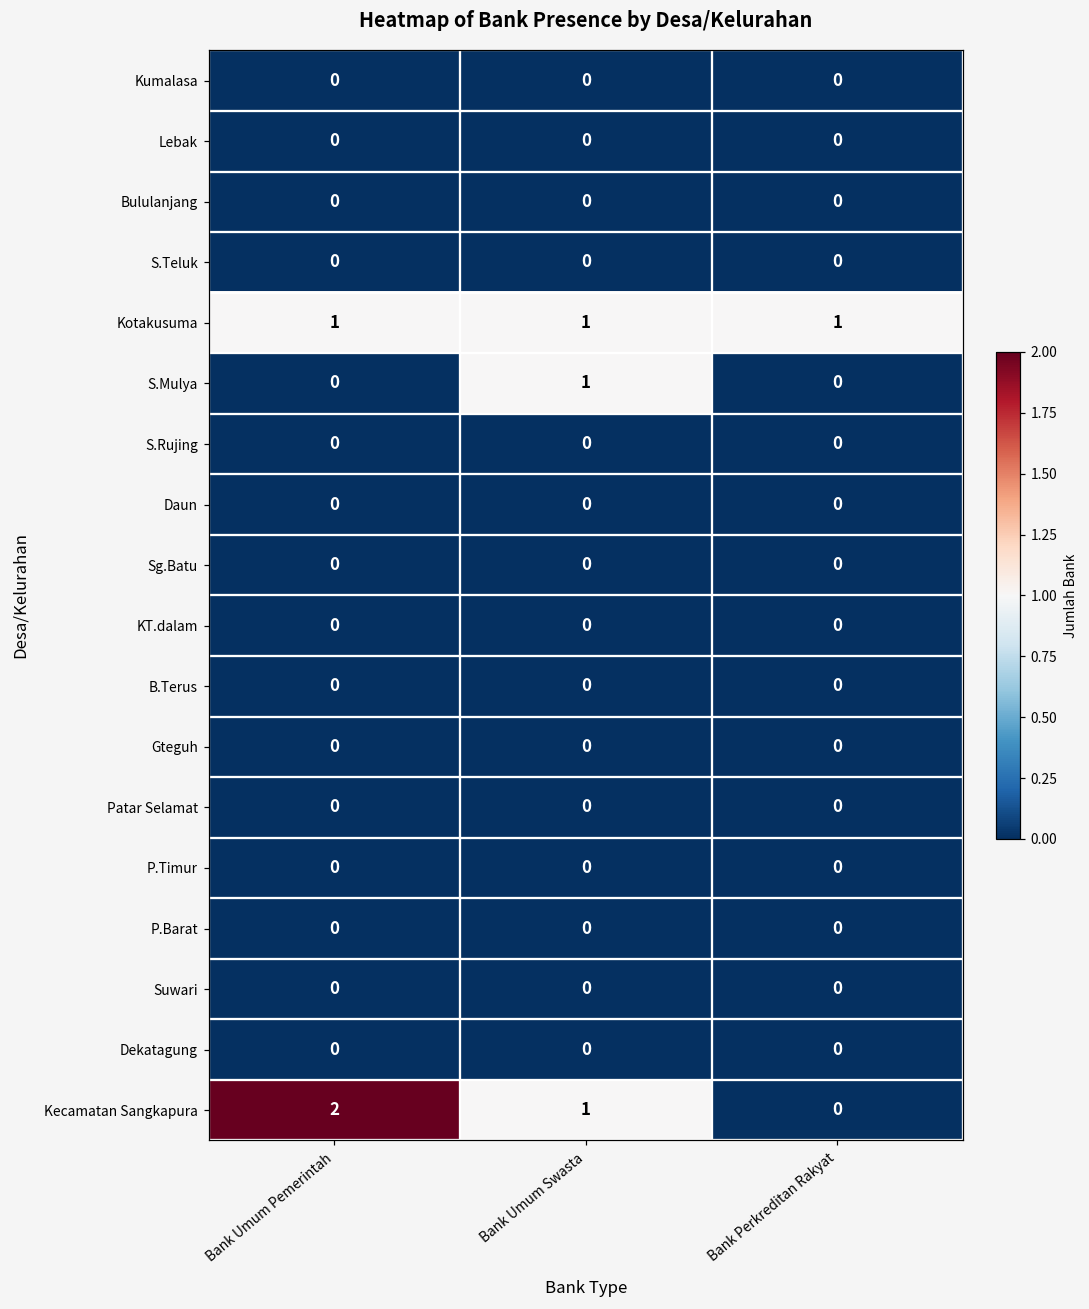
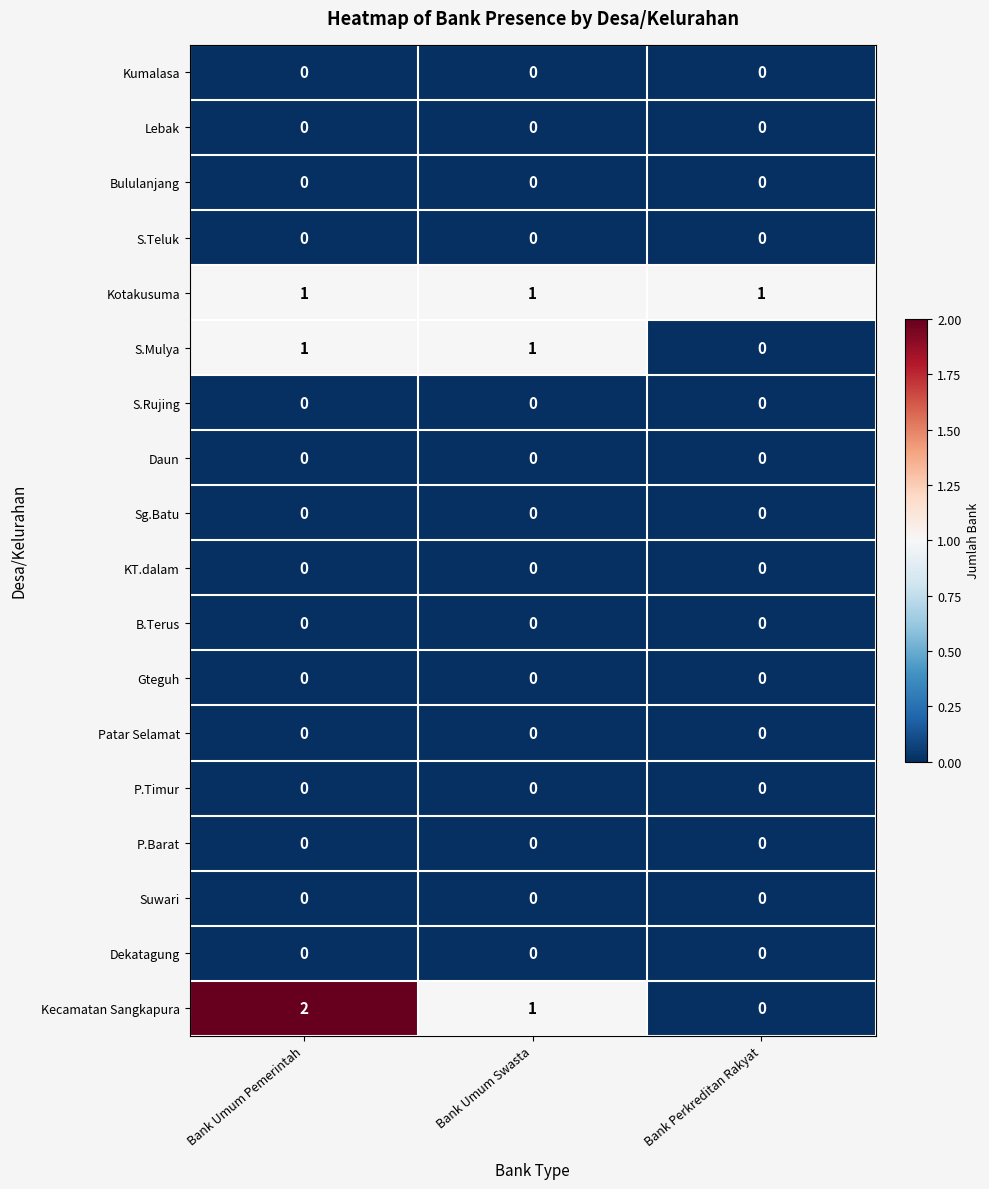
  {
    "Kumalasa": {
      "Bank Umum Pemerintah": 0,
      "Bank Umum Swasta": 0,
      "Bank Perkreditan Rakyat": 0
    },
    "Lebak": {
      "Bank Umum Pemerintah": 0,
      "Bank Umum Swasta": 0,
      "Bank Perkreditan Rakyat": 0
    },
    "Bululanjang": {
      "Bank Umum Pemerintah": 0,
      "Bank Umum Swasta": 0,
      "Bank Perkreditan Rakyat": 0
    },
    "S.Teluk": {
      "Bank Umum Pemerintah": 0,
      "Bank Umum Swasta": 0,
      "Bank Perkreditan Rakyat": 0
    },
    "Kotakusuma": {
      "Bank Umum Pemerintah": 1,
      "Bank Umum Swasta": 1,
      "Bank Perkreditan Rakyat": 1
    },
    "S.Mulya": {
-     "Bank Umum Pemerintah": 0,
+     "Bank Umum Pemerintah": 1,
      "Bank Umum Swasta": 1,
      "Bank Perkreditan Rakyat": 0
    },
    "S.Rujing": {
      "Bank Umum Pemerintah": 0,
      "Bank Umum Swasta": 0,
      "Bank Perkreditan Rakyat": 0
    },
    "Daun": {
      "Bank Umum Pemerintah": 0,
      "Bank Umum Swasta": 0,
      "Bank Perkreditan Rakyat": 0
    },
    "Sg.Batu": {
      "Bank Umum Pemerintah": 0,
      "Bank Umum Swasta": 0,
      "Bank Perkreditan Rakyat": 0
    },
    "KT.dalam": {
      "Bank Umum Pemerintah": 0,
      "Bank Umum Swasta": 0,
      "Bank Perkreditan Rakyat": 0
    },
    "B.Terus": {
      "Bank Umum Pemerintah": 0,
      "Bank Umum Swasta": 0,
      "Bank Perkreditan Rakyat": 0
    },
    "Gteguh": {
      "Bank Umum Pemerintah": 0,
      "Bank Umum Swasta": 0,
      "Bank Perkreditan Rakyat": 0
    },
    "Patar Selamat": {
      "Bank Umum Pemerintah": 0,
      "Bank Umum Swasta": 0,
      "Bank Perkreditan Rakyat": 0
    },
    "P.Timur": {
      "Bank Umum Pemerintah": 0,
      "Bank Umum Swasta": 0,
      "Bank Perkreditan Rakyat": 0
    },
    "P.Barat": {
      "Bank Umum Pemerintah": 0,
      "Bank Umum Swasta": 0,
      "Bank Perkreditan Rakyat": 0
    },
    "Suwari": {
      "Bank Umum Pemerintah": 0,
      "Bank Umum Swasta": 0,
      "Bank Perkreditan Rakyat": 0
    },
    "Dekatagung": {
      "Bank Umum Pemerintah": 0,
      "Bank Umum Swasta": 0,
      "Bank Perkreditan Rakyat": 0
    },
    "Kecamatan Sangkapura": {
      "Bank Umum Pemerintah": 2,
      "Bank Umum Swasta": 1,
      "Bank Perkreditan Rakyat": 0
    }
  }
